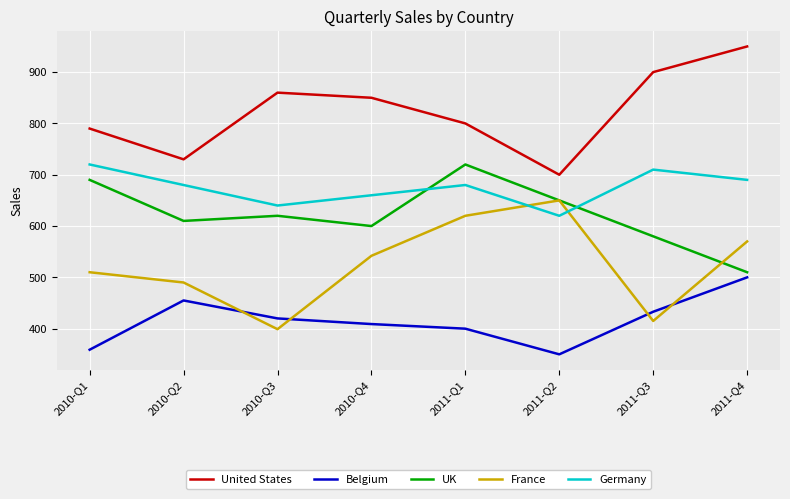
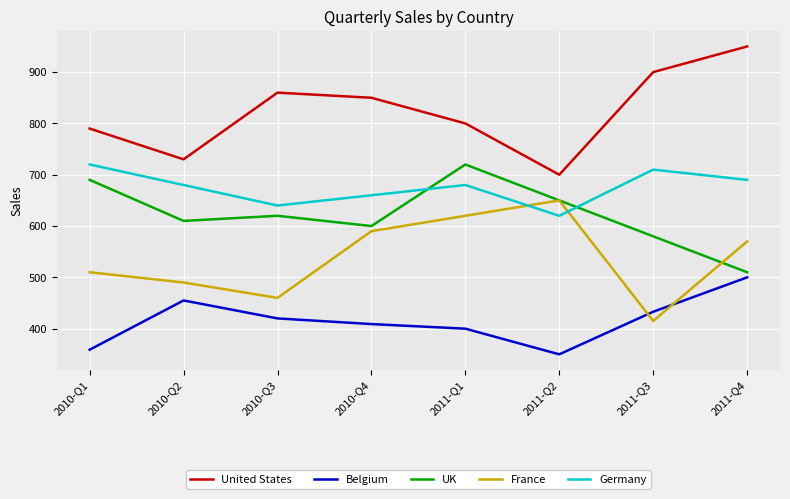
  {
    "United States": {
      "2010-Q1": 790,
      "2010-Q2": 730,
      "2010-Q3": 860,
      "2010-Q4": 850,
      "2011-Q1": 800,
      "2011-Q2": 700,
      "2011-Q3": 900,
      "2011-Q4": 950
    },
    "Belgium": {
      "2010-Q1": 360,
      "2010-Q2": 460,
      "2010-Q3": 420,
      "2010-Q4": 410,
      "2011-Q1": 400,
      "2011-Q2": 350,
      "2011-Q3": 430,
      "2011-Q4": 500
    },
    "UK": {
      "2010-Q1": 690,
      "2010-Q2": 610,
      "2010-Q3": 620,
      "2010-Q4": 600,
      "2011-Q1": 720,
      "2011-Q3": 580,
      "2011-Q4": 510
    },
    "France": {
      "2010-Q1": 510,
      "2010-Q2": 490,
-     "2010-Q3": 400,
-     "2010-Q4": 540,
+     "2010-Q3": 460,
+     "2010-Q4": 590,
      "2011-Q1": 620,
      "2011-Q3": 420,
      "2011-Q4": 570
    },
    "Germany": {
      "2010-Q1": 720,
      "2010-Q2": 680,
      "2010-Q3": 640,
      "2010-Q4": 660,
      "2011-Q1": 680,
      "2011-Q2": 620,
      "2011-Q3": 710,
      "2011-Q4": 690
    }
  }
